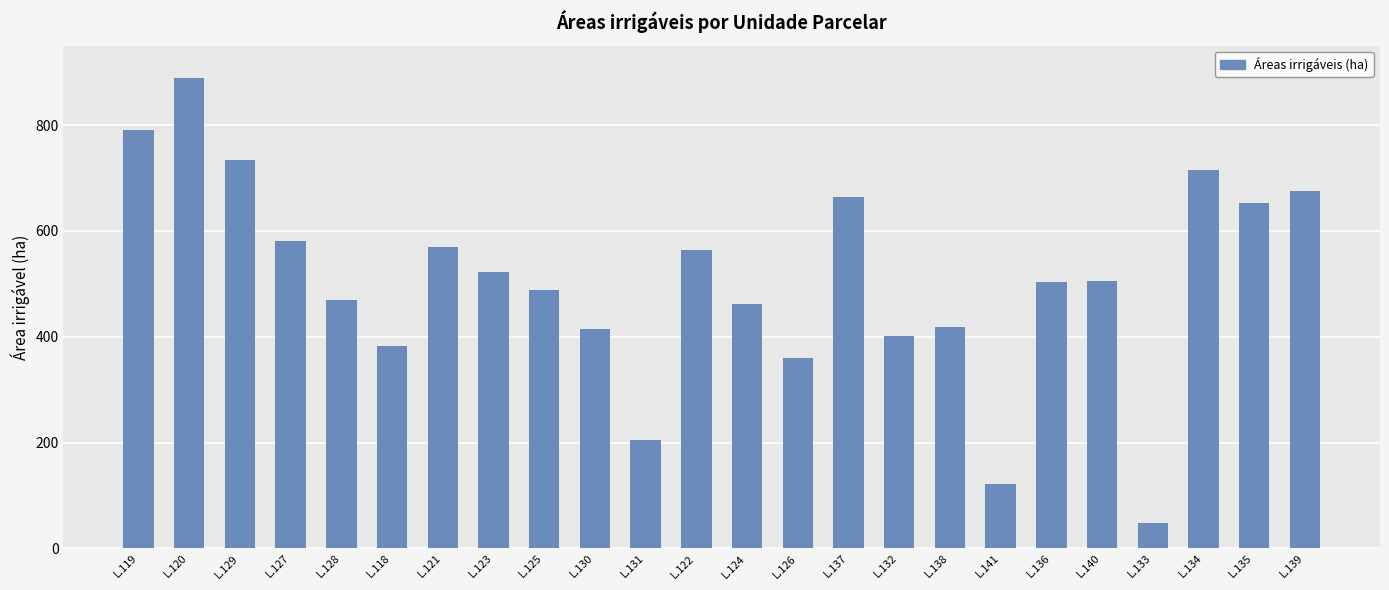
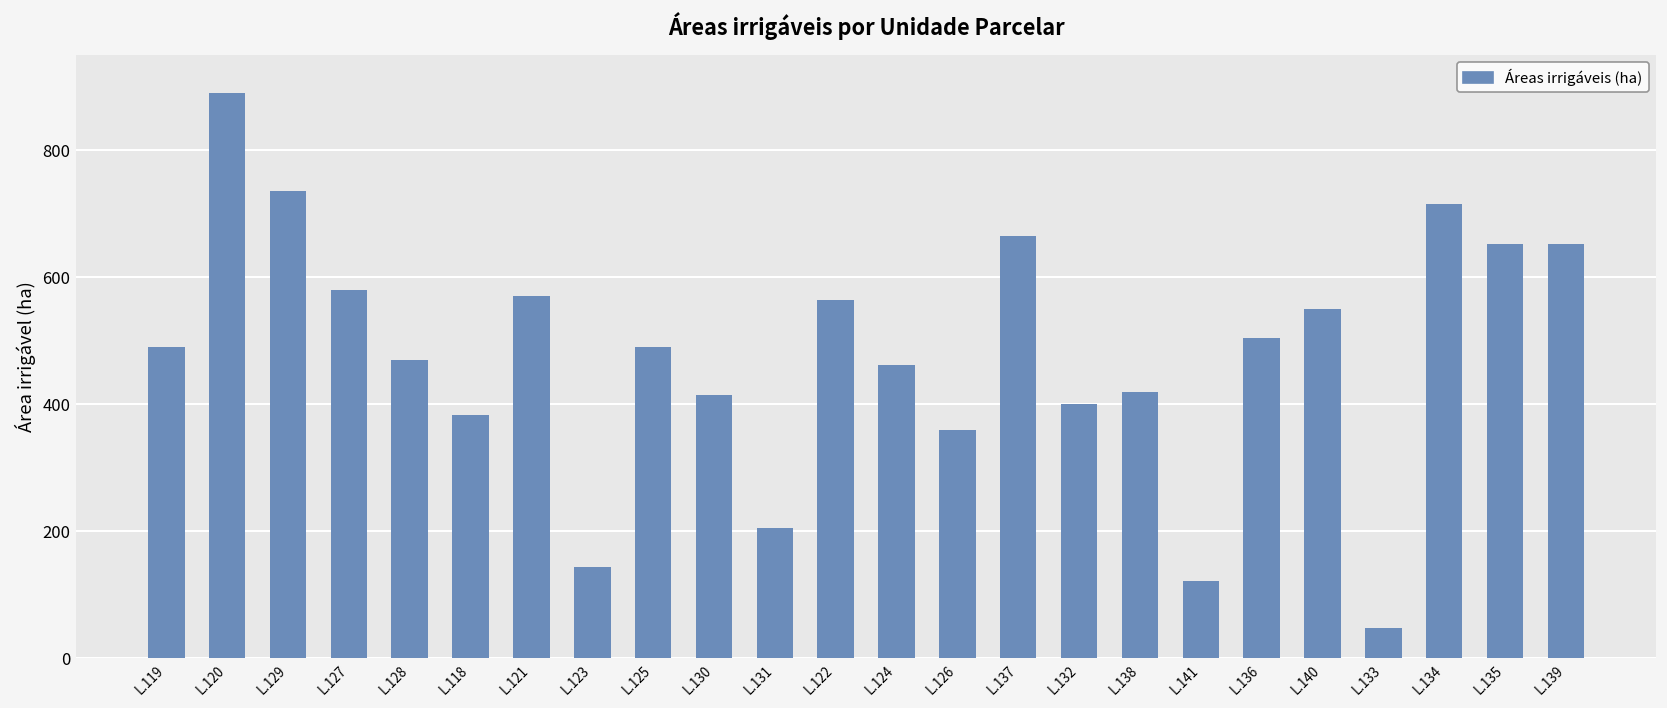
  {
-   "L.119": 790,
+   "L.119": 490,
    "L.120": 890,
    "L.129": 740,
    "L.127": 580,
    "L.128": 470,
    "L.118": 380,
    "L.121": 570,
-   "L.123": 520,
+   "L.123": 140,
    "L.125": 490,
    "L.130": 410,
    "L.131": 200,
    "L.122": 560,
    "L.124": 460,
    "L.126": 360,
    "L.137": 660,
    "L.132": 400,
    "L.138": 420,
    "L.141": 120,
    "L.136": 500,
-   "L.140": 510,
+   "L.140": 550,
    "L.133": 50,
    "L.134": 710,
    "L.135": 650,
-   "L.139": 680
+   "L.139": 650
  }
